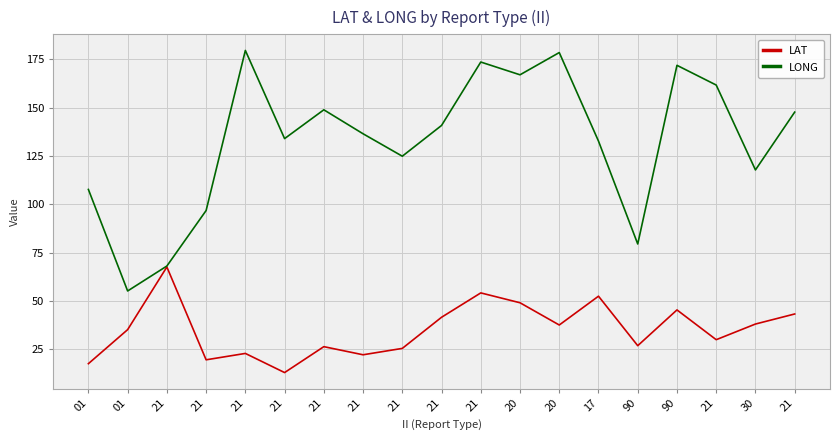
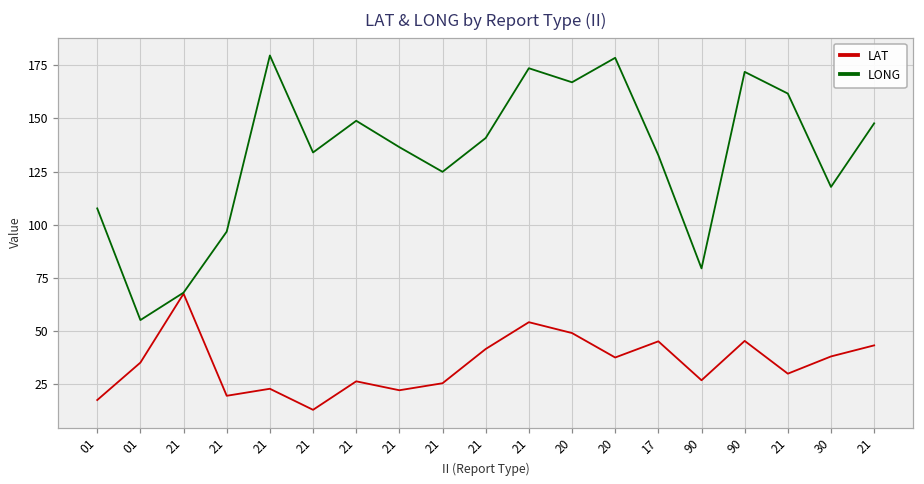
  {
    "LAT": {
-     "17": 53,
+     "17": 45,
      "30": 38
    },
    "LONG": {
      "17": 133,
      "30": 118
    }
  }
